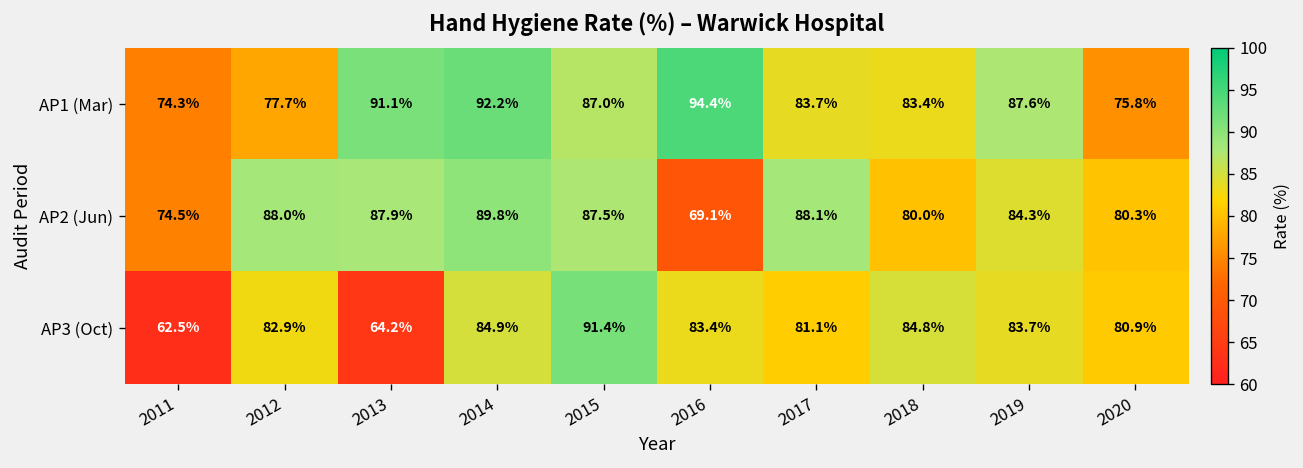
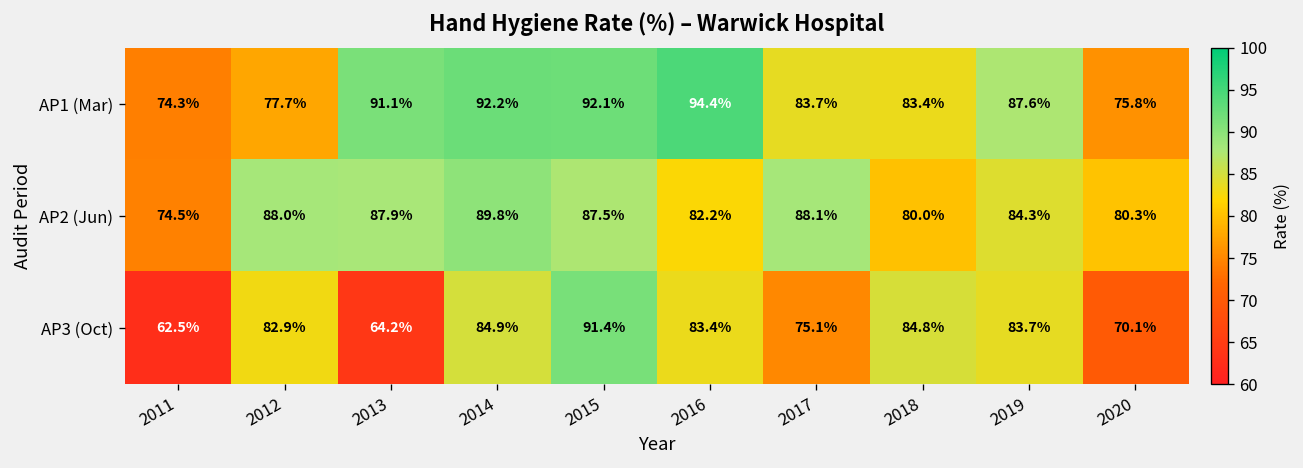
  {
    "AP1 (Mar)": {
      "2011": "74.3%",
      "2012": "77.7%",
      "2013": "91.1%",
      "2014": "92.2%",
-     "2015": "87.0%",
+     "2015": "92.1%",
      "2016": "94.4%",
      "2017": "83.7%",
      "2018": "83.4%",
      "2019": "87.6%",
      "2020": "75.8%"
    },
    "AP2 (Jun)": {
      "2011": "74.5%",
      "2012": "88.0%",
      "2013": "87.9%",
      "2014": "89.8%",
      "2015": "87.5%",
-     "2016": "69.1%",
+     "2016": "82.2%",
      "2017": "88.1%",
      "2018": "80.0%",
      "2019": "84.3%",
      "2020": "80.3%"
    },
    "AP3 (Oct)": {
      "2011": "62.5%",
      "2012": "82.9%",
      "2013": "64.2%",
      "2014": "84.9%",
      "2015": "91.4%",
      "2016": "83.4%",
-     "2017": "81.1%",
+     "2017": "75.1%",
      "2018": "84.8%",
      "2019": "83.7%",
-     "2020": "80.9%"
+     "2020": "70.1%"
    }
  }
